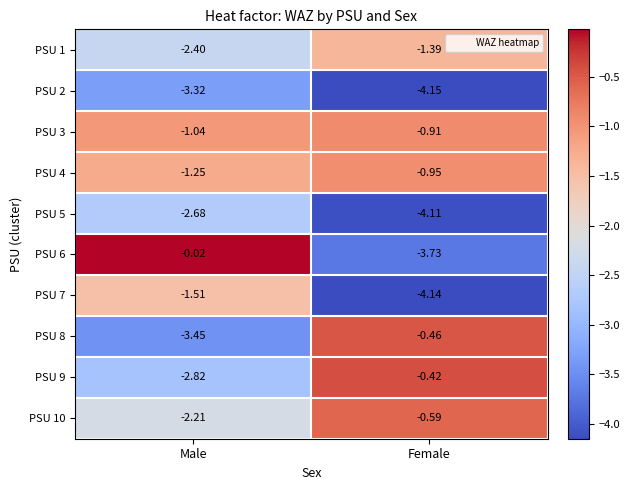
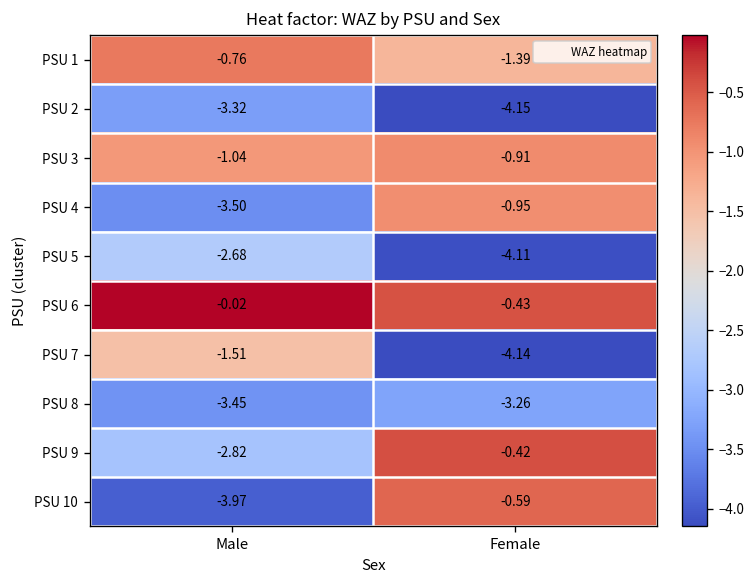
  {
    "PSU 1": {
-     "Male": -2.40,
+     "Male": -0.76,
      "Female": -1.39
    },
    "PSU 2": {
      "Male": -3.32,
      "Female": -4.15
    },
    "PSU 3": {
      "Male": -1.04,
      "Female": -0.91
    },
    "PSU 4": {
-     "Male": -1.25,
+     "Male": -3.50,
      "Female": -0.95
    },
    "PSU 5": {
      "Male": -2.68,
      "Female": -4.11
    },
    "PSU 6": {
      "Male": -0.02,
-     "Female": -3.73
+     "Female": -0.43
    },
    "PSU 7": {
      "Male": -1.51,
      "Female": -4.14
    },
    "PSU 8": {
      "Male": -3.45,
-     "Female": -0.46
+     "Female": -3.26
    },
    "PSU 9": {
      "Male": -2.82,
      "Female": -0.42
    },
    "PSU 10": {
-     "Male": -2.21,
+     "Male": -3.97,
      "Female": -0.59
    }
  }
